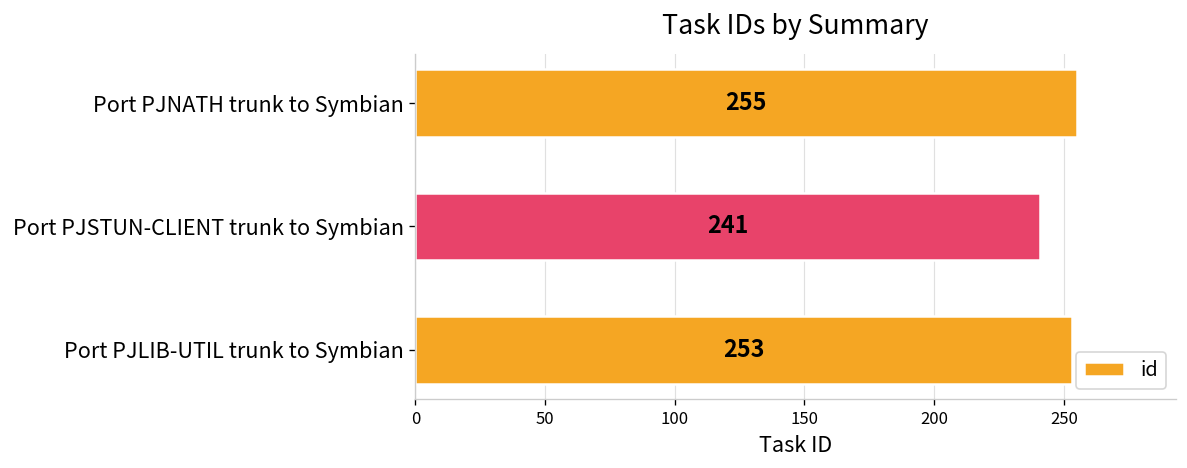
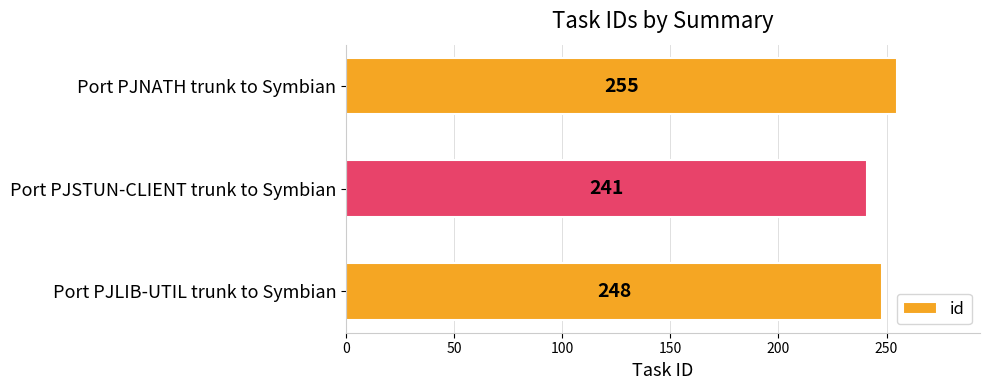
  {
    "Port PJNATH trunk to Symbian": 255,
    "Port PJSTUN-CLIENT trunk to Symbian": 241,
-   "Port PJLIB-UTIL trunk to Symbian": 253
+   "Port PJLIB-UTIL trunk to Symbian": 248
  }
